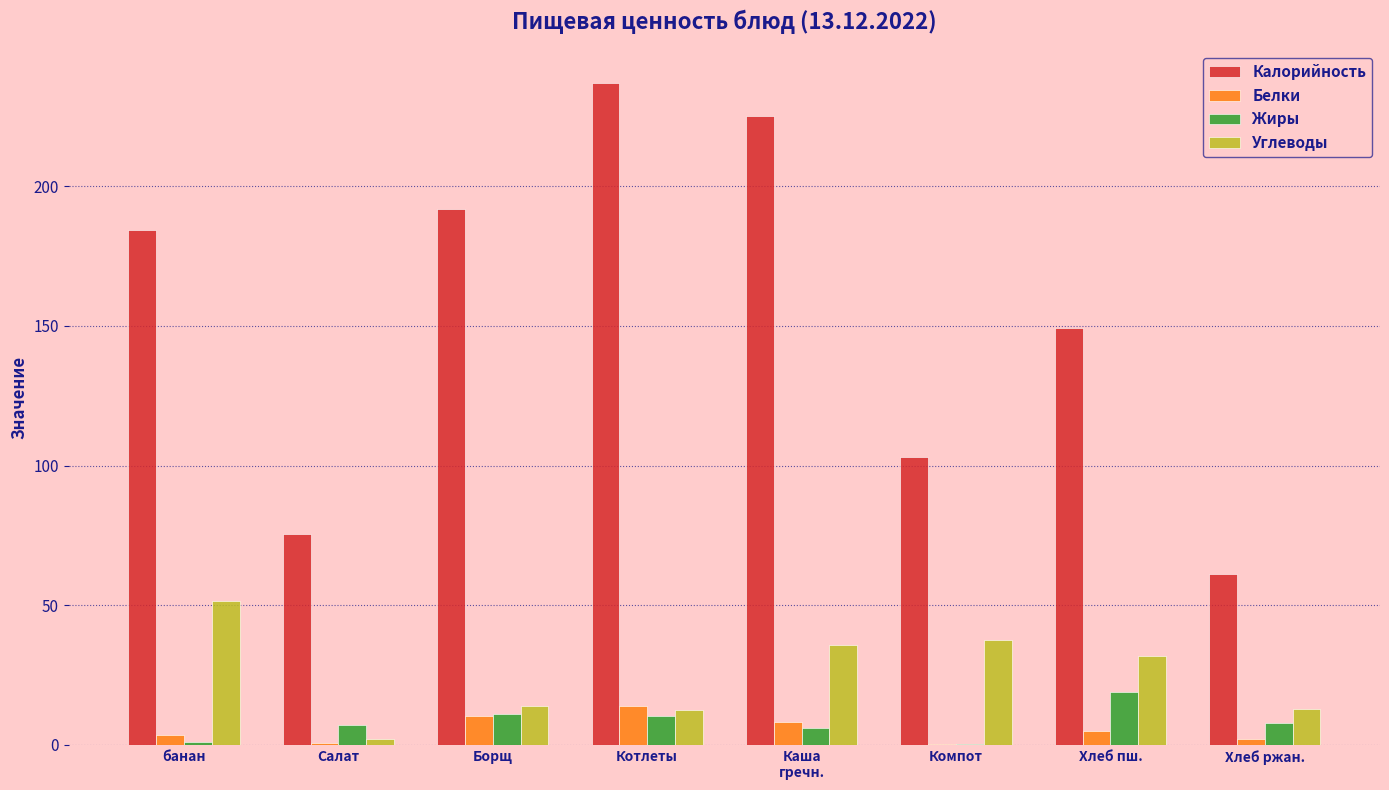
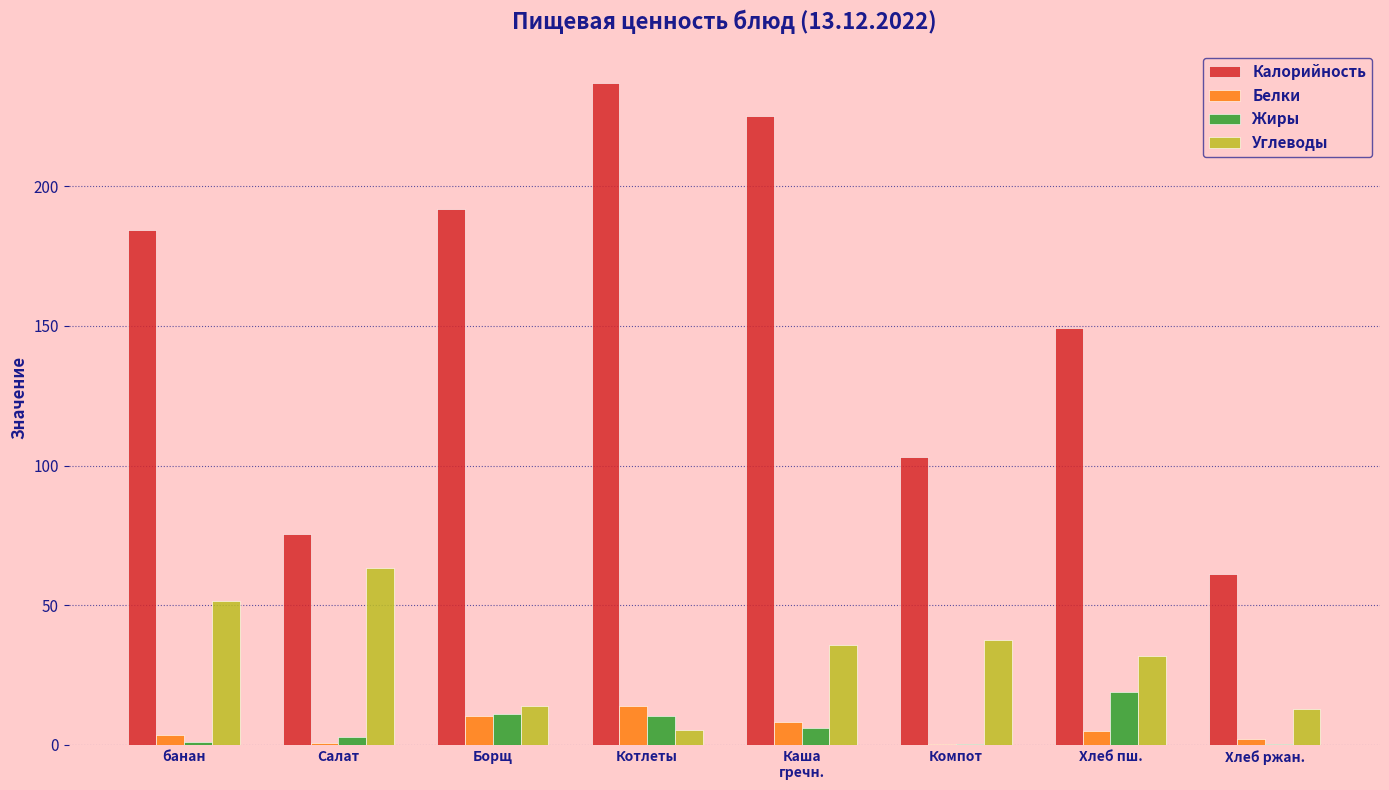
  {
    "Калорийность": {
      "банан": 184,
      "Салат": 75,
      "Борщ": 192,
      "Котлеты": 237,
      "Каша гречн.": 225,
      "Компот": 103,
      "Хлеб пш.": 149,
      "Хлеб ржан.": 61
    },
    "Белки": {
      "банан": 4,
      "Борщ": 10,
      "Котлеты": 14,
      "Каша гречн.": 8,
      "Хлеб пш.": 5,
      "Хлеб ржан.": 2
    },
    "Жиры": {
      "банан": 1,
-     "Салат": 7,
+     "Салат": 3,
      "Борщ": 11,
      "Котлеты": 10,
      "Каша гречн.": 6,
      "Хлеб пш.": 19,
-     "Хлеб ржан.": 8
+     "Хлеб ржан.": 0
    },
    "Углеводы": {
      "банан": 52,
-     "Салат": 2,
+     "Салат": 63,
      "Борщ": 14,
-     "Котлеты": 13,
+     "Котлеты": 5,
      "Каша гречн.": 36,
      "Компот": 38,
      "Хлеб пш.": 32,
      "Хлеб ржан.": 13
    }
  }
